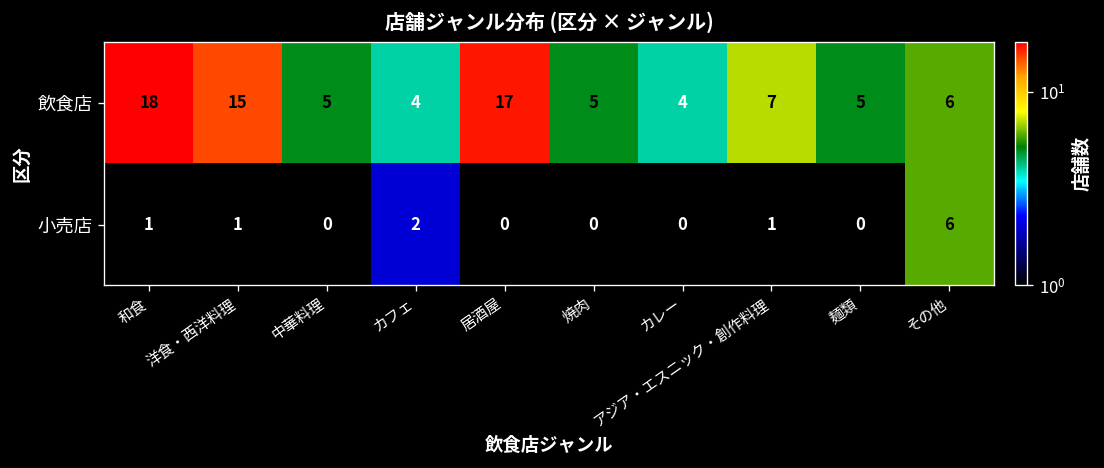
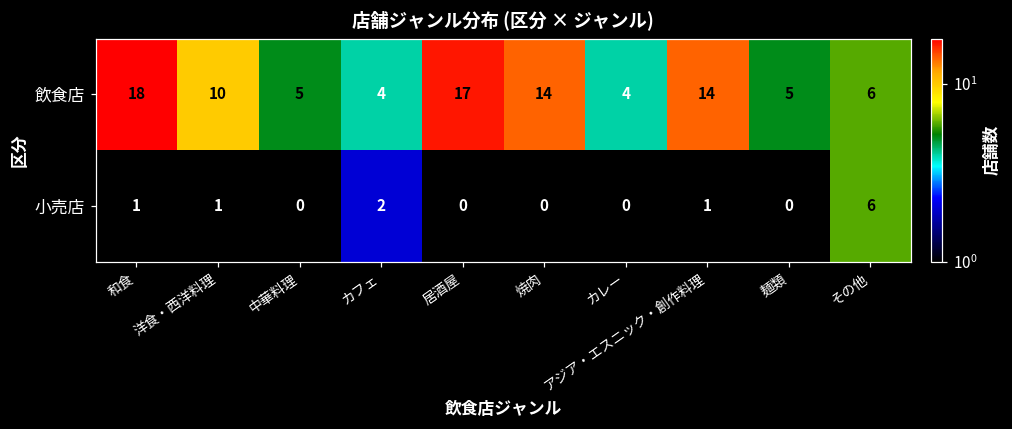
  {
    "飲食店": {
      "和食": 18,
-     "洋食・西洋料理": 15,
+     "洋食・西洋料理": 10,
      "中華料理": 5,
      "カフェ": 4,
      "居酒屋": 17,
-     "焼肉": 5,
+     "焼肉": 14,
      "カレー": 4,
-     "アジア・エスニック・創作料理": 7,
+     "アジア・エスニック・創作料理": 14,
      "麺類": 5,
      "その他": 6
    },
    "小売店": {
      "和食": 1,
      "洋食・西洋料理": 1,
      "中華料理": 0,
      "カフェ": 2,
      "居酒屋": 0,
      "焼肉": 0,
      "カレー": 0,
      "アジア・エスニック・創作料理": 1,
      "麺類": 0,
      "その他": 6
    }
  }
